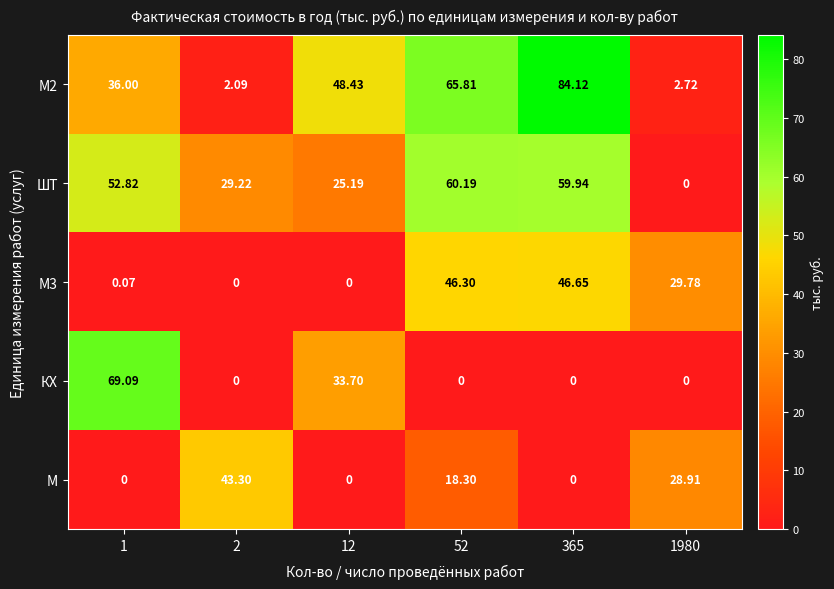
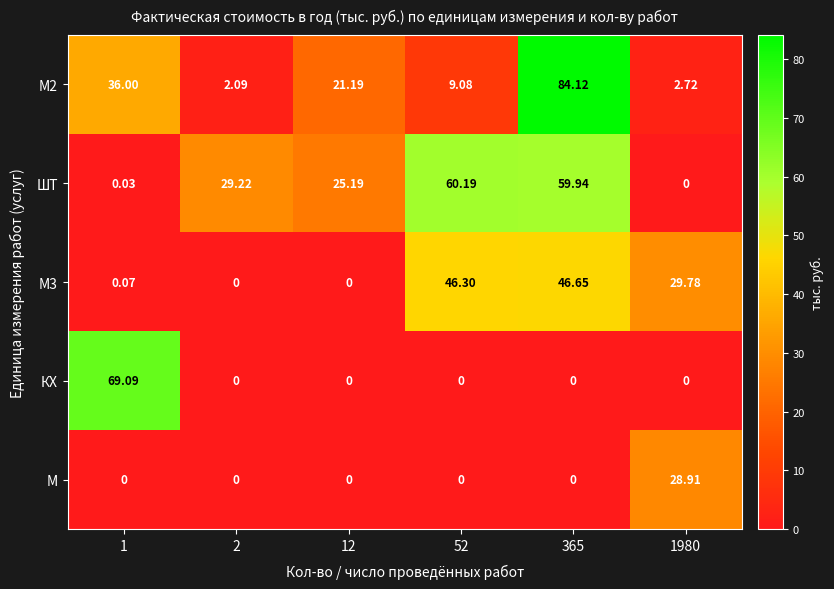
  {
    "М2": {
      "1": 36.00,
      "2": 2.09,
-     "12": 48.43,
-     "52": 65.81,
+     "12": 21.19,
+     "52": 9.08,
      "365": 84.12,
      "1980": 2.72
    },
    "ШТ": {
-     "1": 52.82,
+     "1": 0.03,
      "2": 29.22,
      "12": 25.19,
      "52": 60.19,
      "365": 59.94,
      "1980": 0
    },
    "М3": {
      "1": 0.07,
      "2": 0,
      "12": 0,
      "52": 46.30,
      "365": 46.65,
      "1980": 29.78
    },
    "КХ": {
      "1": 69.09,
      "2": 0,
-     "12": 33.70,
+     "12": 0,
      "52": 0,
      "365": 0,
      "1980": 0
    },
    "М": {
      "1": 0,
-     "2": 43.30,
+     "2": 0,
      "12": 0,
-     "52": 18.30,
+     "52": 0,
      "365": 0,
      "1980": 28.91
    }
  }
